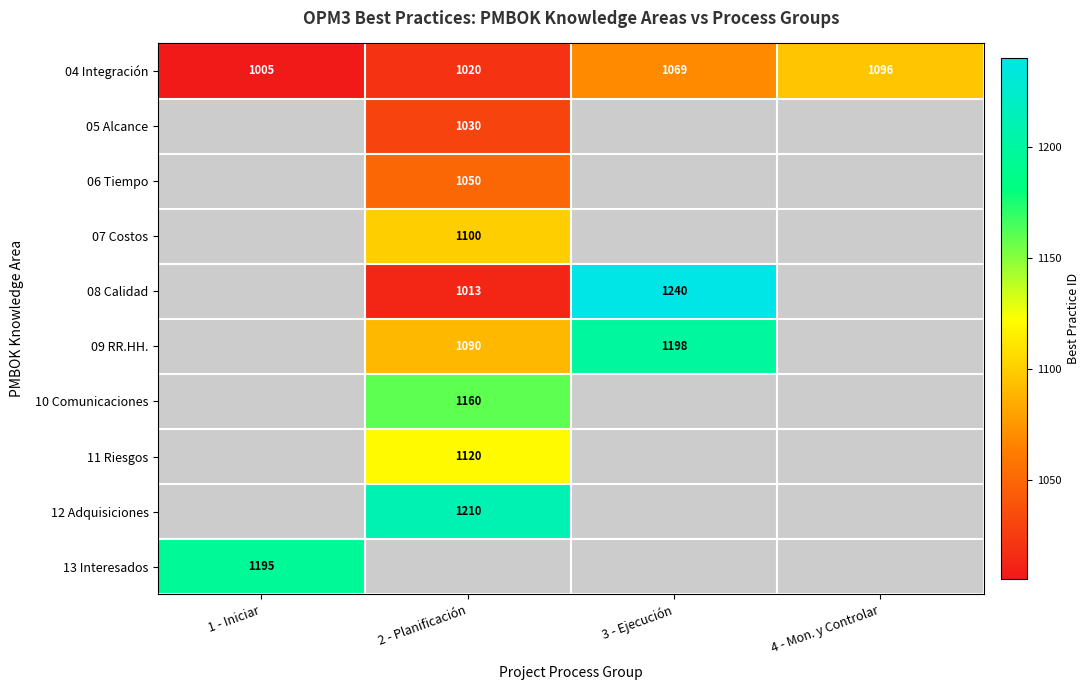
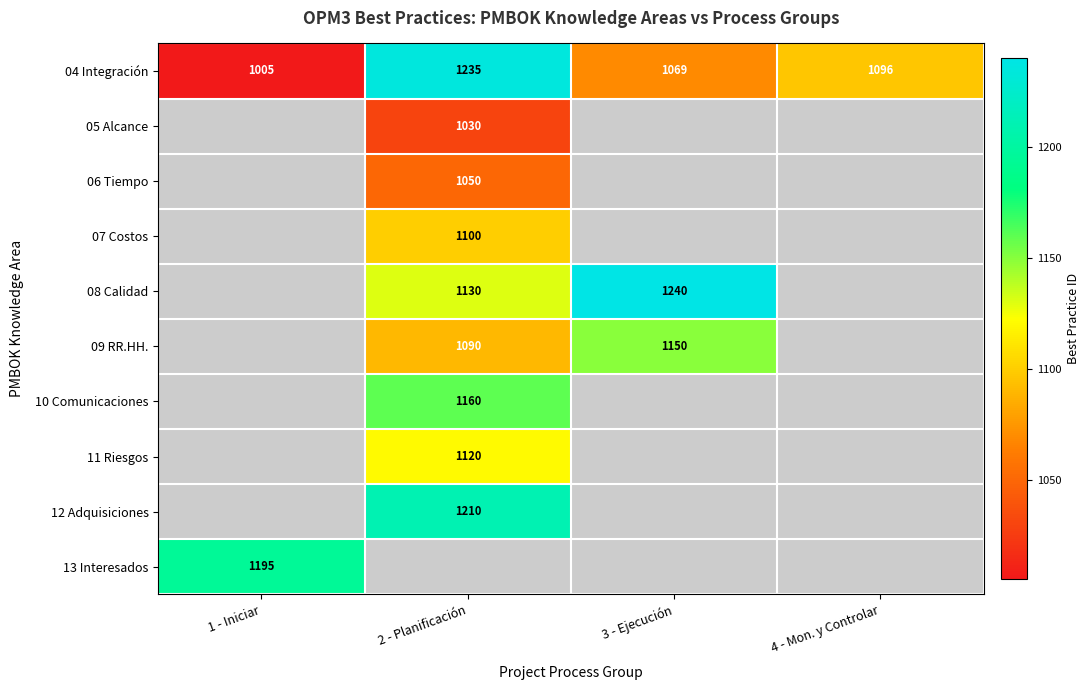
  {
    "04 Integración": {
      "1 - Iniciar": 1005,
-     "2 - Planificación": 1020,
+     "2 - Planificación": 1235,
      "3 - Ejecución": 1069,
      "4 - Mon. y Controlar": 1096
    },
    "05 Alcance": {
      "2 - Planificación": 1030
    },
    "06 Tiempo": {
      "2 - Planificación": 1050
    },
    "07 Costos": {
      "2 - Planificación": 1100
    },
    "08 Calidad": {
-     "2 - Planificación": 1013,
+     "2 - Planificación": 1130,
      "3 - Ejecución": 1240
    },
    "09 RR.HH.": {
      "2 - Planificación": 1090,
-     "3 - Ejecución": 1198
+     "3 - Ejecución": 1150
    },
    "10 Comunicaciones": {
      "2 - Planificación": 1160
    },
    "11 Riesgos": {
      "2 - Planificación": 1120
    },
    "12 Adquisiciones": {
      "2 - Planificación": 1210
    },
    "13 Interesados": {
      "1 - Iniciar": 1195
    }
  }
